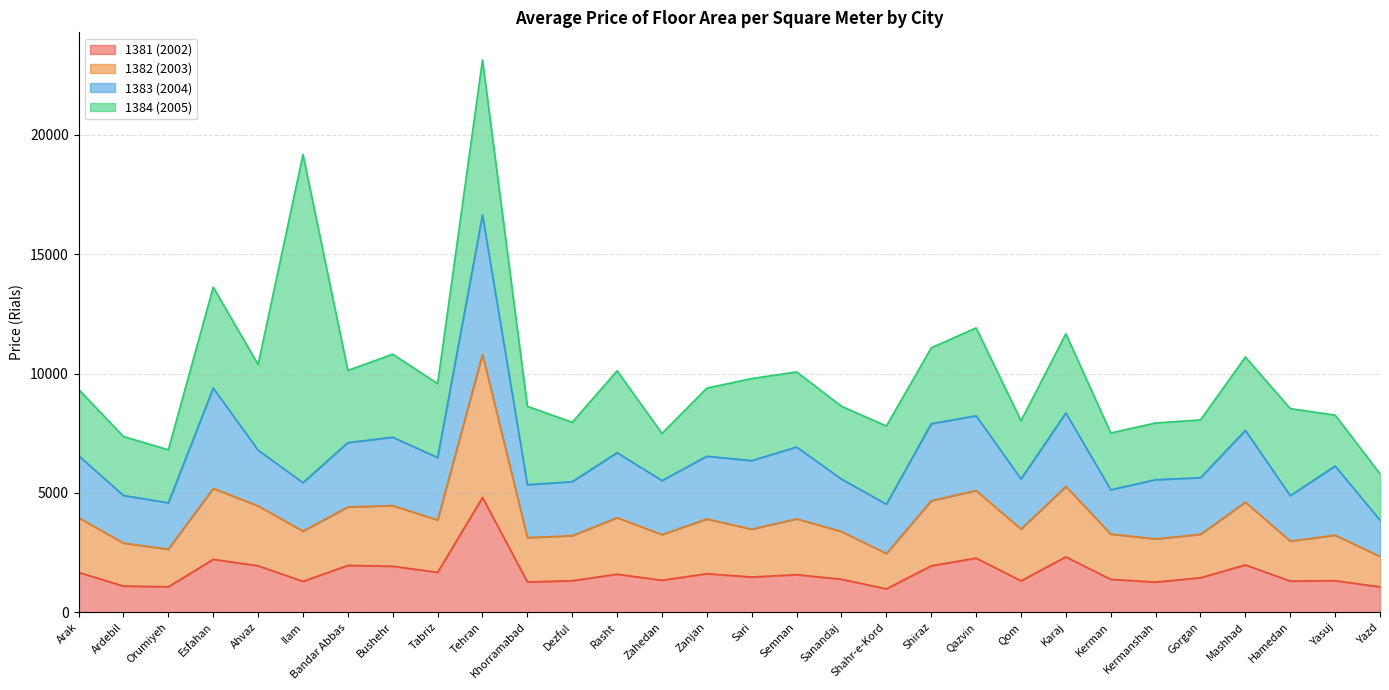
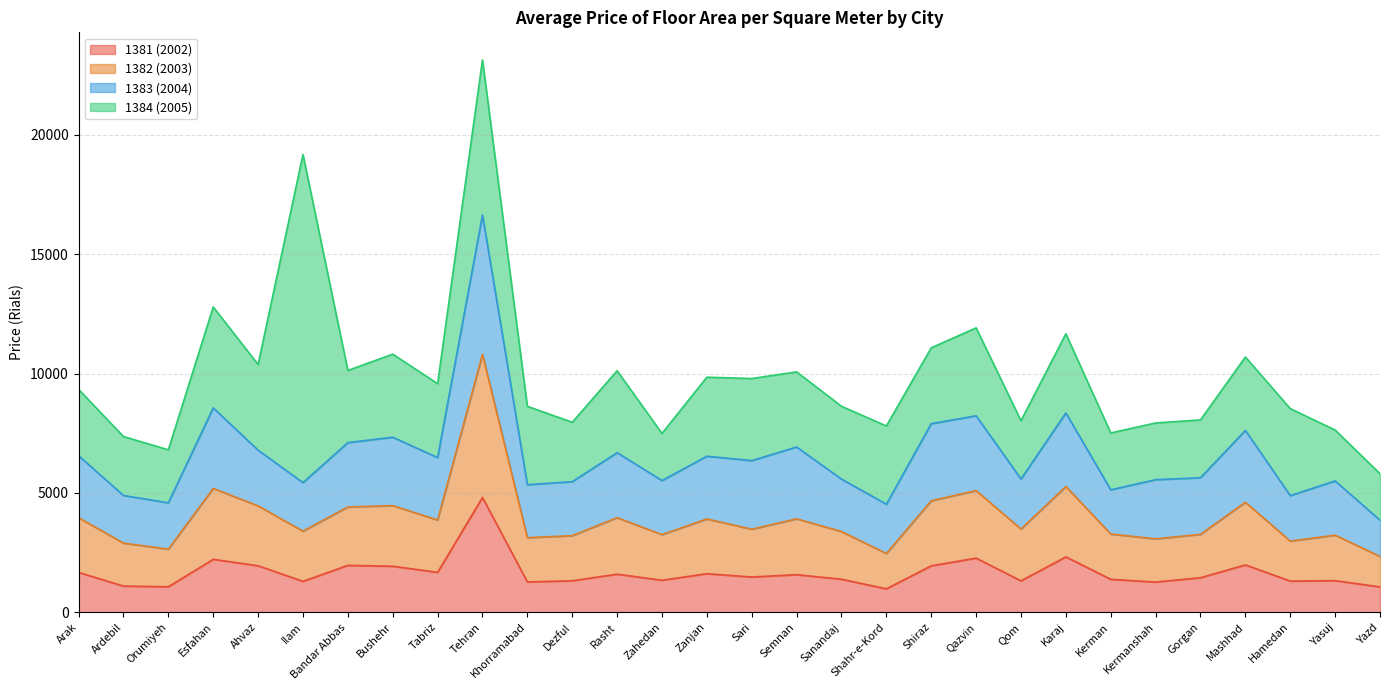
  {
    "1383 (2004)": {
      "Arak": 2600,
      "Ardebil": 2000,
      "Orumiyeh": 1900,
-     "Esfahan": 4200,
+     "Esfahan": 3400,
      "Ahvaz": 2300,
      "Ilam": 2000,
      "Bandar Abbas": 2700,
      "Bushehr": 2900,
      "Tabriz": 2600,
      "Tehran": 5800,
      "Khorramabad": 2200,
      "Dezful": 2300,
      "Rasht": 2700,
      "Zahedan": 2300,
      "Zanjan": 2600,
      "Sari": 2900,
      "Semnan": 3000,
      "Sanandaj": 2200,
      "Shahr-e-Kord": 2100,
      "Shiraz": 3200,
      "Qazvin": 3100,
      "Qom": 2100,
      "Karaj": 3100,
      "Kerman": 1900,
      "Kermanshah": 2500,
      "Gorgan": 2400,
      "Mashhad": 3000,
      "Hamedan": 1900,
-     "Yasuj": 2900,
+     "Yasuj": 2300,
      "Yazd": 1500
    },
    "1384 (2005)": {
      "Arak": 2800,
      "Ardebil": 2500,
      "Orumiyeh": 2200,
      "Esfahan": 4200,
      "Ahvaz": 3600,
      "Ilam": 13800,
      "Bandar Abbas": 3000,
      "Bushehr": 3500,
      "Tabriz": 3100,
      "Tehran": 6500,
      "Khorramabad": 3300,
      "Dezful": 2500,
      "Rasht": 3400,
      "Zahedan": 2000,
-     "Zanjan": 2900,
+     "Zanjan": 3300,
      "Sari": 3400,
      "Semnan": 3100,
      "Sanandaj": 3100,
      "Shahr-e-Kord": 3300,
      "Shiraz": 3200,
      "Qazvin": 3700,
      "Qom": 2400,
      "Karaj": 3300,
      "Kerman": 2400,
      "Kermanshah": 2400,
      "Gorgan": 2400,
      "Mashhad": 3100,
      "Hamedan": 3600,
      "Yasuj": 2100,
      "Yazd": 1900
    }
  }
